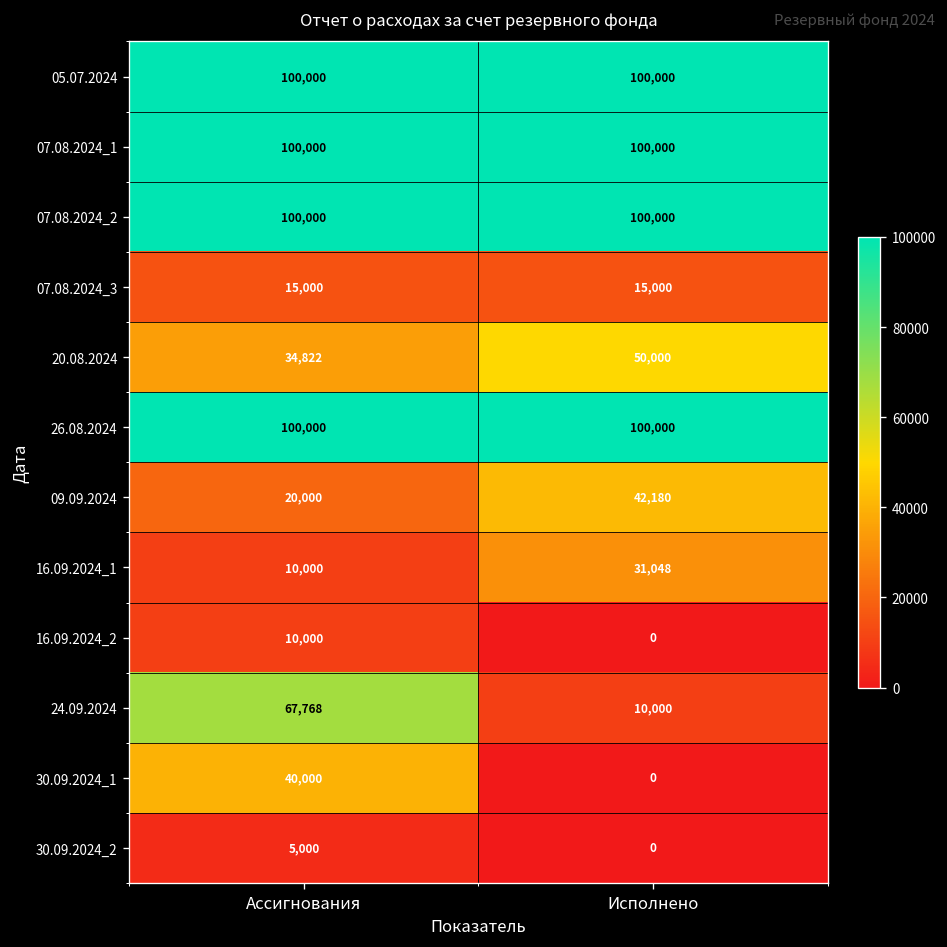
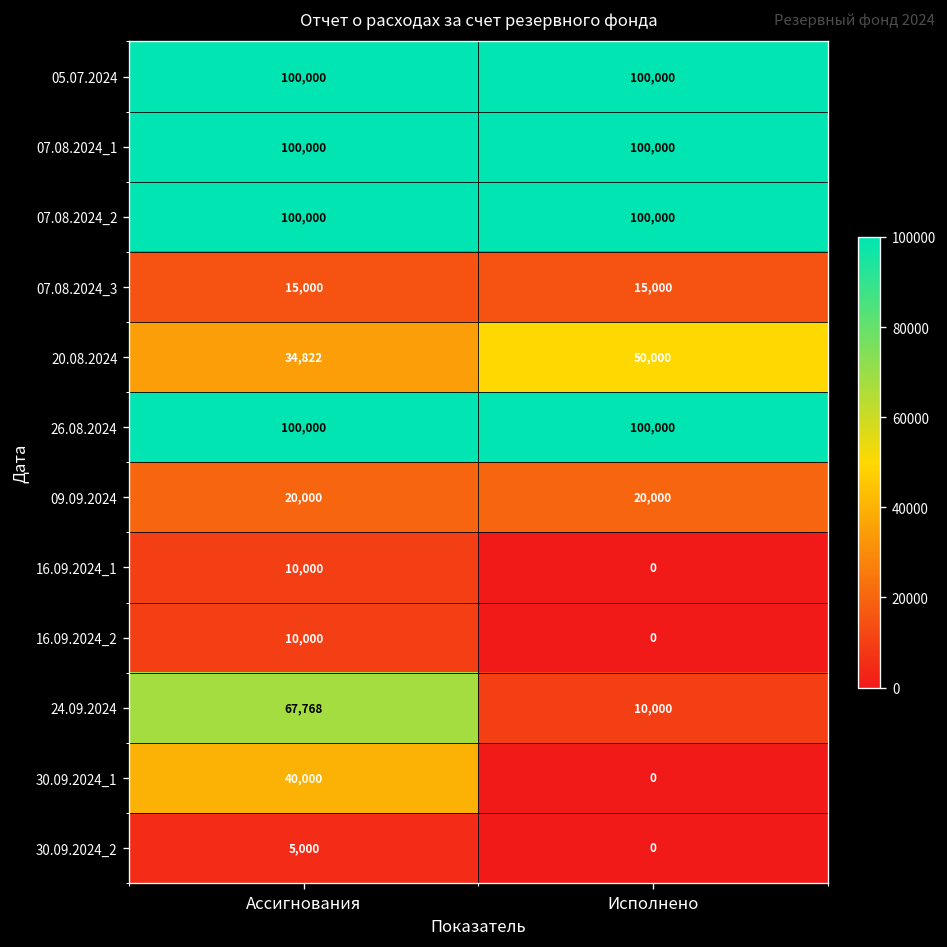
  {
    "05.07.2024": {
      "Ассигнования": "100,000",
      "Исполнено": "100,000"
    },
    "07.08.2024_1": {
      "Ассигнования": "100,000",
      "Исполнено": "100,000"
    },
    "07.08.2024_2": {
      "Ассигнования": "100,000",
      "Исполнено": "100,000"
    },
    "07.08.2024_3": {
      "Ассигнования": "15,000",
      "Исполнено": "15,000"
    },
    "20.08.2024": {
      "Ассигнования": "34,822",
      "Исполнено": "50,000"
    },
    "26.08.2024": {
      "Ассигнования": "100,000",
      "Исполнено": "100,000"
    },
    "09.09.2024": {
      "Ассигнования": "20,000",
-     "Исполнено": "42,180"
+     "Исполнено": "20,000"
    },
    "16.09.2024_1": {
      "Ассигнования": "10,000",
-     "Исполнено": "31,048"
+     "Исполнено": "0"
    },
    "16.09.2024_2": {
      "Ассигнования": "10,000",
      "Исполнено": "0"
    },
    "24.09.2024": {
      "Ассигнования": "67,768",
      "Исполнено": "10,000"
    },
    "30.09.2024_1": {
      "Ассигнования": "40,000",
      "Исполнено": "0"
    },
    "30.09.2024_2": {
      "Ассигнования": "5,000",
      "Исполнено": "0"
    }
  }
